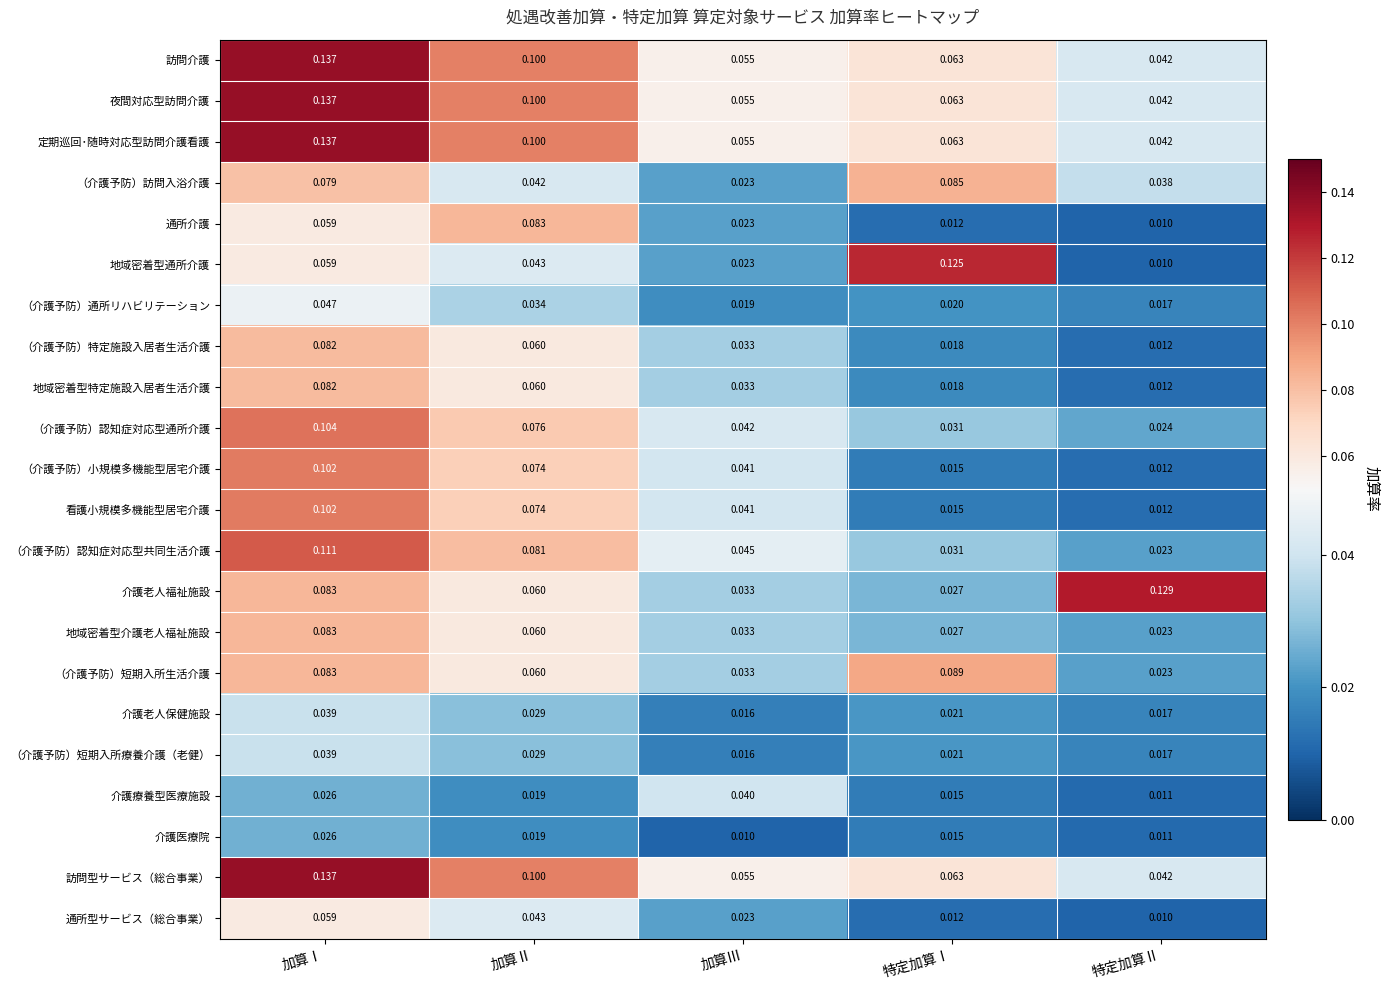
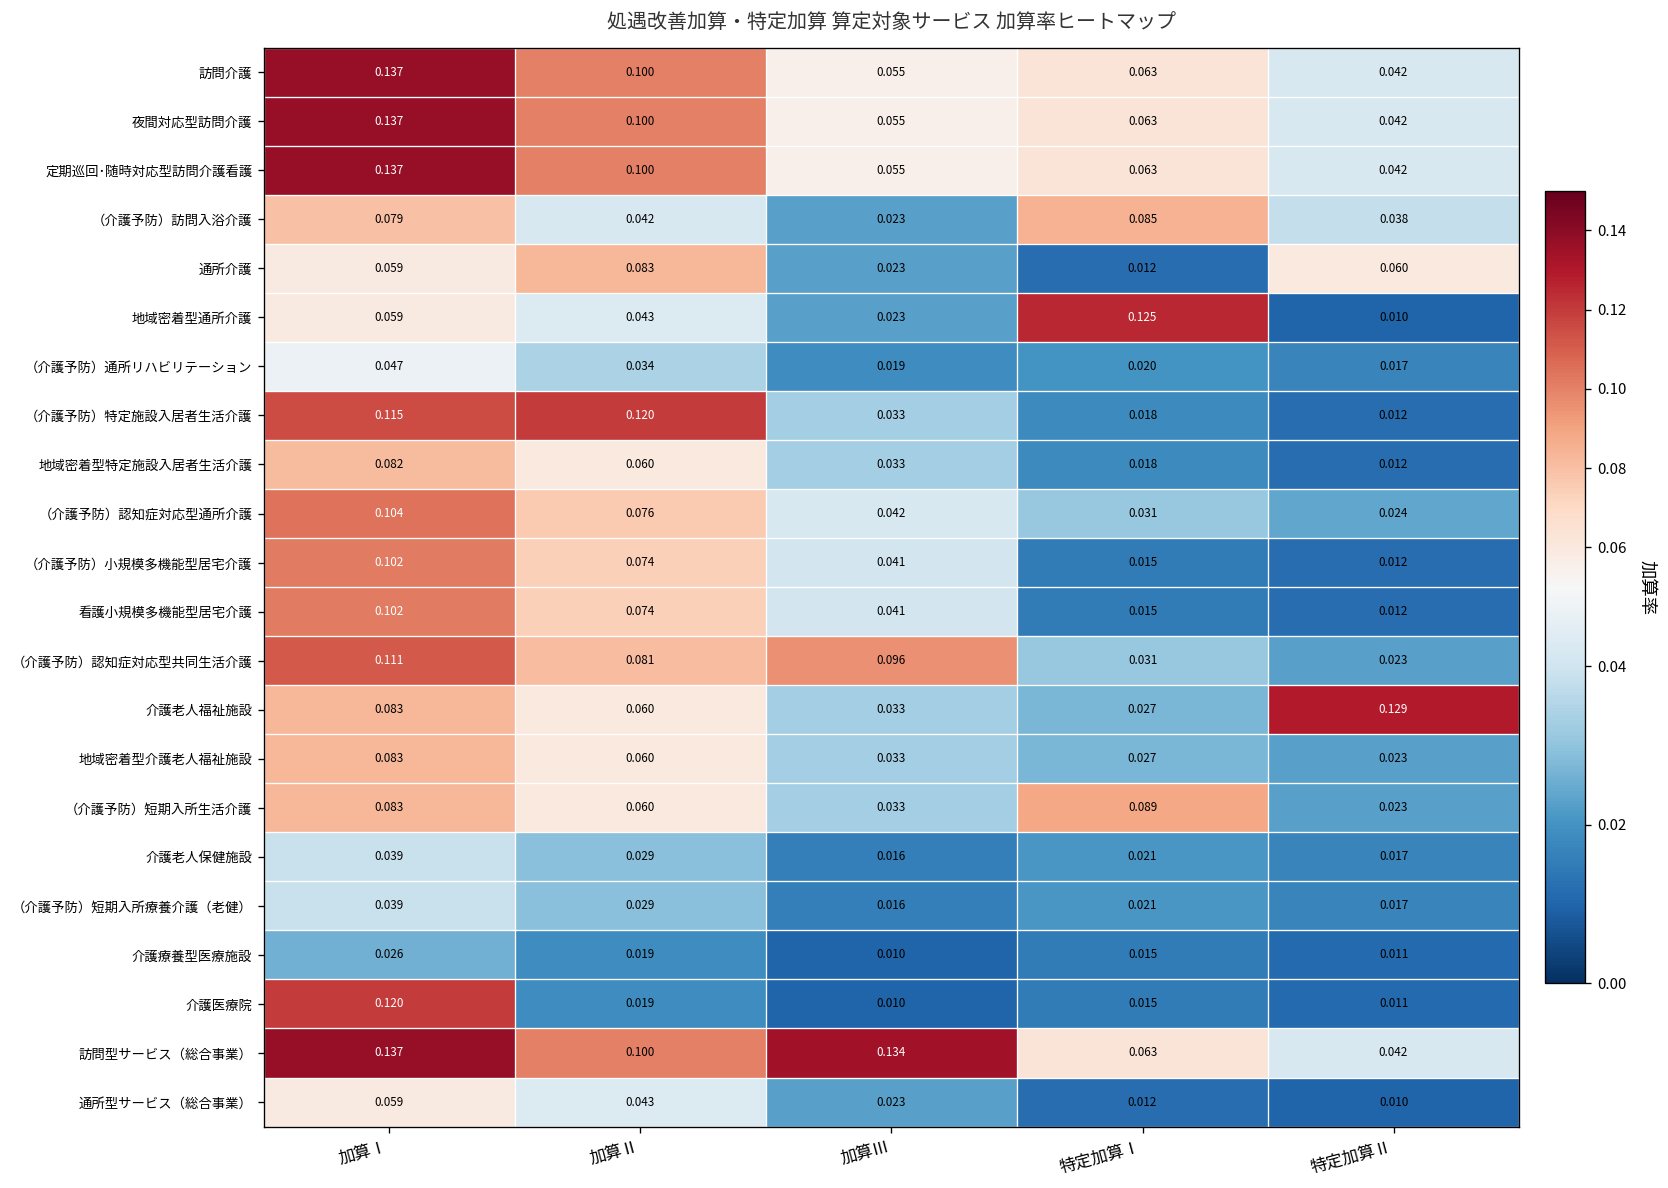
  {
    "訪問介護": {
      "加算Ⅰ": 0.137,
      "加算Ⅱ": 0.100,
      "加算Ⅲ": 0.055,
      "特定加算Ⅰ": 0.063,
      "特定加算Ⅱ": 0.042
    },
    "夜間対応型訪問介護": {
      "加算Ⅰ": 0.137,
      "加算Ⅱ": 0.100,
      "加算Ⅲ": 0.055,
      "特定加算Ⅰ": 0.063,
      "特定加算Ⅱ": 0.042
    },
    "定期巡回･随時対応型訪問介護看護": {
      "加算Ⅰ": 0.137,
      "加算Ⅱ": 0.100,
      "加算Ⅲ": 0.055,
      "特定加算Ⅰ": 0.063,
      "特定加算Ⅱ": 0.042
    },
    "（介護予防）訪問入浴介護": {
      "加算Ⅰ": 0.079,
      "加算Ⅱ": 0.042,
      "加算Ⅲ": 0.023,
      "特定加算Ⅰ": 0.085,
      "特定加算Ⅱ": 0.038
    },
    "通所介護": {
      "加算Ⅰ": 0.059,
      "加算Ⅱ": 0.083,
      "加算Ⅲ": 0.023,
      "特定加算Ⅰ": 0.012,
-     "特定加算Ⅱ": 0.010
+     "特定加算Ⅱ": 0.060
    },
    "地域密着型通所介護": {
      "加算Ⅰ": 0.059,
      "加算Ⅱ": 0.043,
      "加算Ⅲ": 0.023,
      "特定加算Ⅰ": 0.125,
      "特定加算Ⅱ": 0.010
    },
    "（介護予防）通所リハビリテーション": {
      "加算Ⅰ": 0.047,
      "加算Ⅱ": 0.034,
      "加算Ⅲ": 0.019,
      "特定加算Ⅰ": 0.020,
      "特定加算Ⅱ": 0.017
    },
    "（介護予防）特定施設入居者生活介護": {
-     "加算Ⅰ": 0.082,
-     "加算Ⅱ": 0.060,
+     "加算Ⅰ": 0.115,
+     "加算Ⅱ": 0.120,
      "加算Ⅲ": 0.033,
      "特定加算Ⅰ": 0.018,
      "特定加算Ⅱ": 0.012
    },
    "地域密着型特定施設入居者生活介護": {
      "加算Ⅰ": 0.082,
      "加算Ⅱ": 0.060,
      "加算Ⅲ": 0.033,
      "特定加算Ⅰ": 0.018,
      "特定加算Ⅱ": 0.012
    },
    "（介護予防）認知症対応型通所介護": {
      "加算Ⅰ": 0.104,
      "加算Ⅱ": 0.076,
      "加算Ⅲ": 0.042,
      "特定加算Ⅰ": 0.031,
      "特定加算Ⅱ": 0.024
    },
    "（介護予防）小規模多機能型居宅介護": {
      "加算Ⅰ": 0.102,
      "加算Ⅱ": 0.074,
      "加算Ⅲ": 0.041,
      "特定加算Ⅰ": 0.015,
      "特定加算Ⅱ": 0.012
    },
    "看護小規模多機能型居宅介護": {
      "加算Ⅰ": 0.102,
      "加算Ⅱ": 0.074,
      "加算Ⅲ": 0.041,
      "特定加算Ⅰ": 0.015,
      "特定加算Ⅱ": 0.012
    },
    "（介護予防）認知症対応型共同生活介護": {
      "加算Ⅰ": 0.111,
      "加算Ⅱ": 0.081,
-     "加算Ⅲ": 0.045,
+     "加算Ⅲ": 0.096,
      "特定加算Ⅰ": 0.031,
      "特定加算Ⅱ": 0.023
    },
    "介護老人福祉施設": {
      "加算Ⅰ": 0.083,
      "加算Ⅱ": 0.060,
      "加算Ⅲ": 0.033,
      "特定加算Ⅰ": 0.027,
      "特定加算Ⅱ": 0.129
    },
    "地域密着型介護老人福祉施設": {
      "加算Ⅰ": 0.083,
      "加算Ⅱ": 0.060,
      "加算Ⅲ": 0.033,
      "特定加算Ⅰ": 0.027,
      "特定加算Ⅱ": 0.023
    },
    "（介護予防）短期入所生活介護": {
      "加算Ⅰ": 0.083,
      "加算Ⅱ": 0.060,
      "加算Ⅲ": 0.033,
      "特定加算Ⅰ": 0.089,
      "特定加算Ⅱ": 0.023
    },
    "介護老人保健施設": {
      "加算Ⅰ": 0.039,
      "加算Ⅱ": 0.029,
      "加算Ⅲ": 0.016,
      "特定加算Ⅰ": 0.021,
      "特定加算Ⅱ": 0.017
    },
    "（介護予防）短期入所療養介護（老健）": {
      "加算Ⅰ": 0.039,
      "加算Ⅱ": 0.029,
      "加算Ⅲ": 0.016,
      "特定加算Ⅰ": 0.021,
      "特定加算Ⅱ": 0.017
    },
    "介護療養型医療施設": {
      "加算Ⅰ": 0.026,
      "加算Ⅱ": 0.019,
-     "加算Ⅲ": 0.040,
+     "加算Ⅲ": 0.010,
      "特定加算Ⅰ": 0.015,
      "特定加算Ⅱ": 0.011
    },
    "介護医療院": {
-     "加算Ⅰ": 0.026,
+     "加算Ⅰ": 0.120,
      "加算Ⅱ": 0.019,
      "加算Ⅲ": 0.010,
      "特定加算Ⅰ": 0.015,
      "特定加算Ⅱ": 0.011
    },
    "訪問型サービス（総合事業）": {
      "加算Ⅰ": 0.137,
      "加算Ⅱ": 0.100,
-     "加算Ⅲ": 0.055,
+     "加算Ⅲ": 0.134,
      "特定加算Ⅰ": 0.063,
      "特定加算Ⅱ": 0.042
    },
    "通所型サービス（総合事業）": {
      "加算Ⅰ": 0.059,
      "加算Ⅱ": 0.043,
      "加算Ⅲ": 0.023,
      "特定加算Ⅰ": 0.012,
      "特定加算Ⅱ": 0.010
    }
  }
